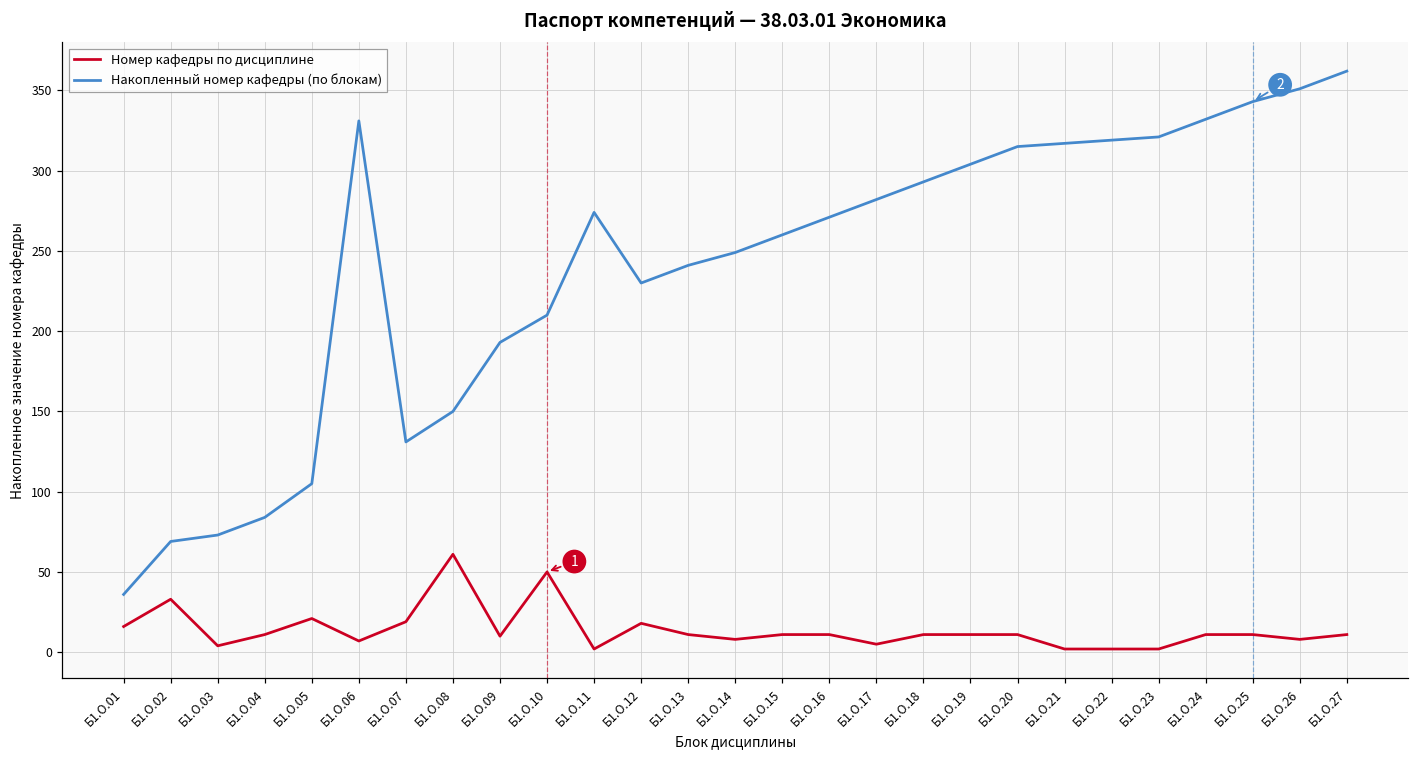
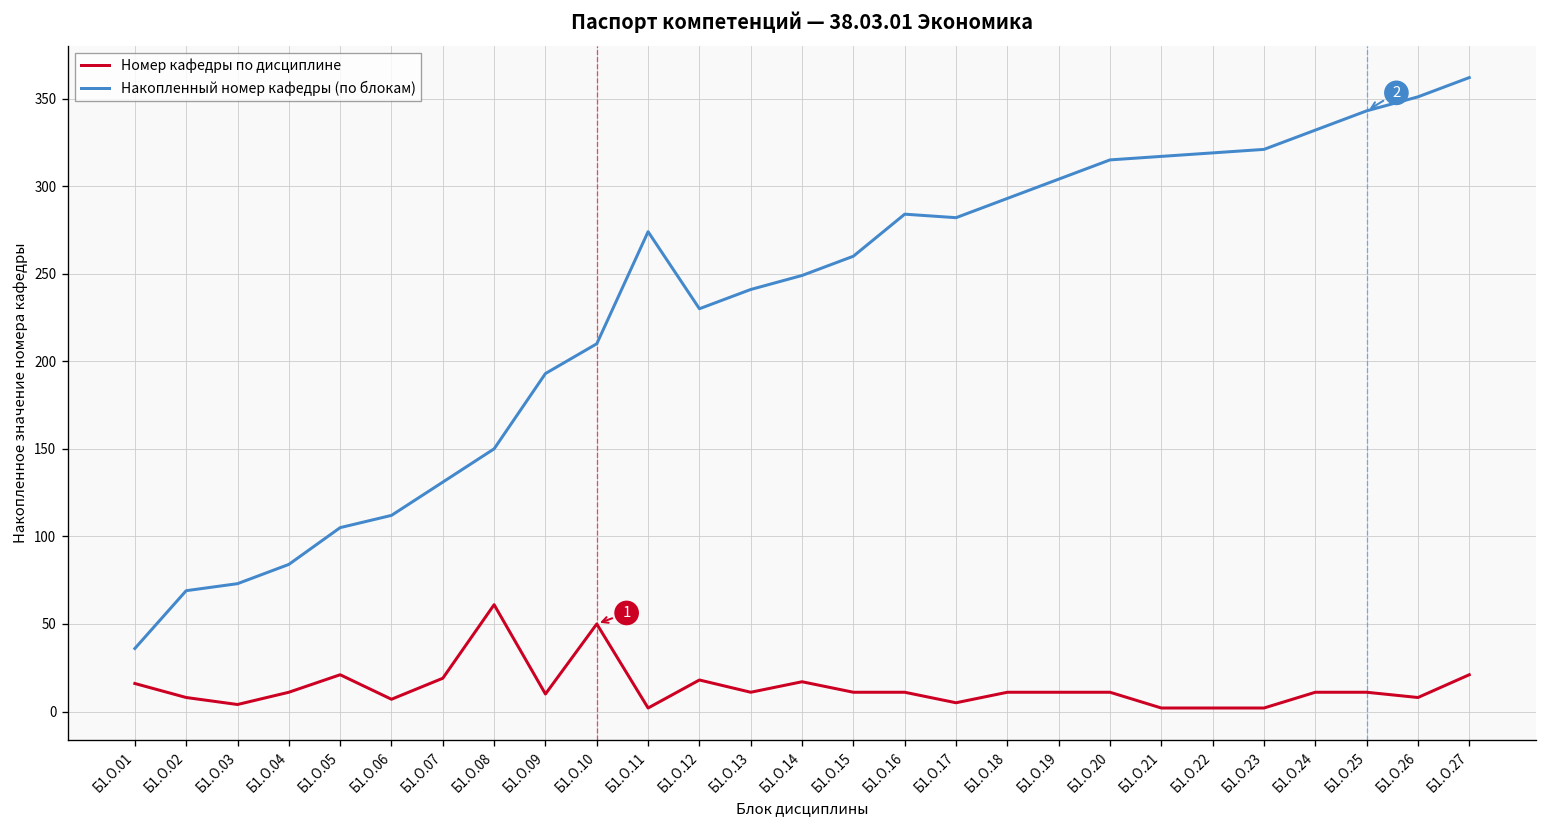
  {
    "Номер кафедры по дисциплине": {
      "Б1.О.01": 16,
-     "Б1.О.02": 33,
+     "Б1.О.02": 8,
      "Б1.О.03": 4,
      "Б1.О.04": 11,
      "Б1.О.05": 21,
      "Б1.О.06": 7,
      "Б1.О.07": 19,
      "Б1.О.08": 61,
      "Б1.О.09": 10,
      "Б1.О.11": 2,
      "Б1.О.12": 18,
      "Б1.О.13": 11,
-     "Б1.О.14": 8,
+     "Б1.О.14": 17,
      "Б1.О.15": 11,
      "Б1.О.16": 11,
      "Б1.О.17": 5,
      "Б1.О.18": 11,
      "Б1.О.19": 11,
      "Б1.О.20": 11,
      "Б1.О.21": 2,
      "Б1.О.22": 2,
      "Б1.О.23": 2,
      "Б1.О.24": 11,
      "Б1.О.25": 11,
      "Б1.О.26": 8,
-     "Б1.О.27": 11
+     "Б1.О.27": 21
    },
    "Накопленный номер кафедры (по блокам)": {
      "Б1.О.01": 36,
      "Б1.О.02": 69,
      "Б1.О.03": 73,
      "Б1.О.04": 84,
      "Б1.О.05": 105,
-     "Б1.О.06": 331,
+     "Б1.О.06": 112,
      "Б1.О.07": 131,
      "Б1.О.08": 150,
      "Б1.О.09": 193,
      "Б1.О.10": 210,
      "Б1.О.11": 274,
      "Б1.О.12": 230,
      "Б1.О.13": 241,
      "Б1.О.14": 249,
      "Б1.О.15": 260,
-     "Б1.О.16": 271,
+     "Б1.О.16": 284,
      "Б1.О.17": 282,
      "Б1.О.18": 293,
      "Б1.О.19": 304,
      "Б1.О.20": 315,
      "Б1.О.21": 317,
      "Б1.О.22": 319,
      "Б1.О.23": 321,
      "Б1.О.24": 332,
      "Б1.О.26": 351,
      "Б1.О.27": 362
    }
  }
